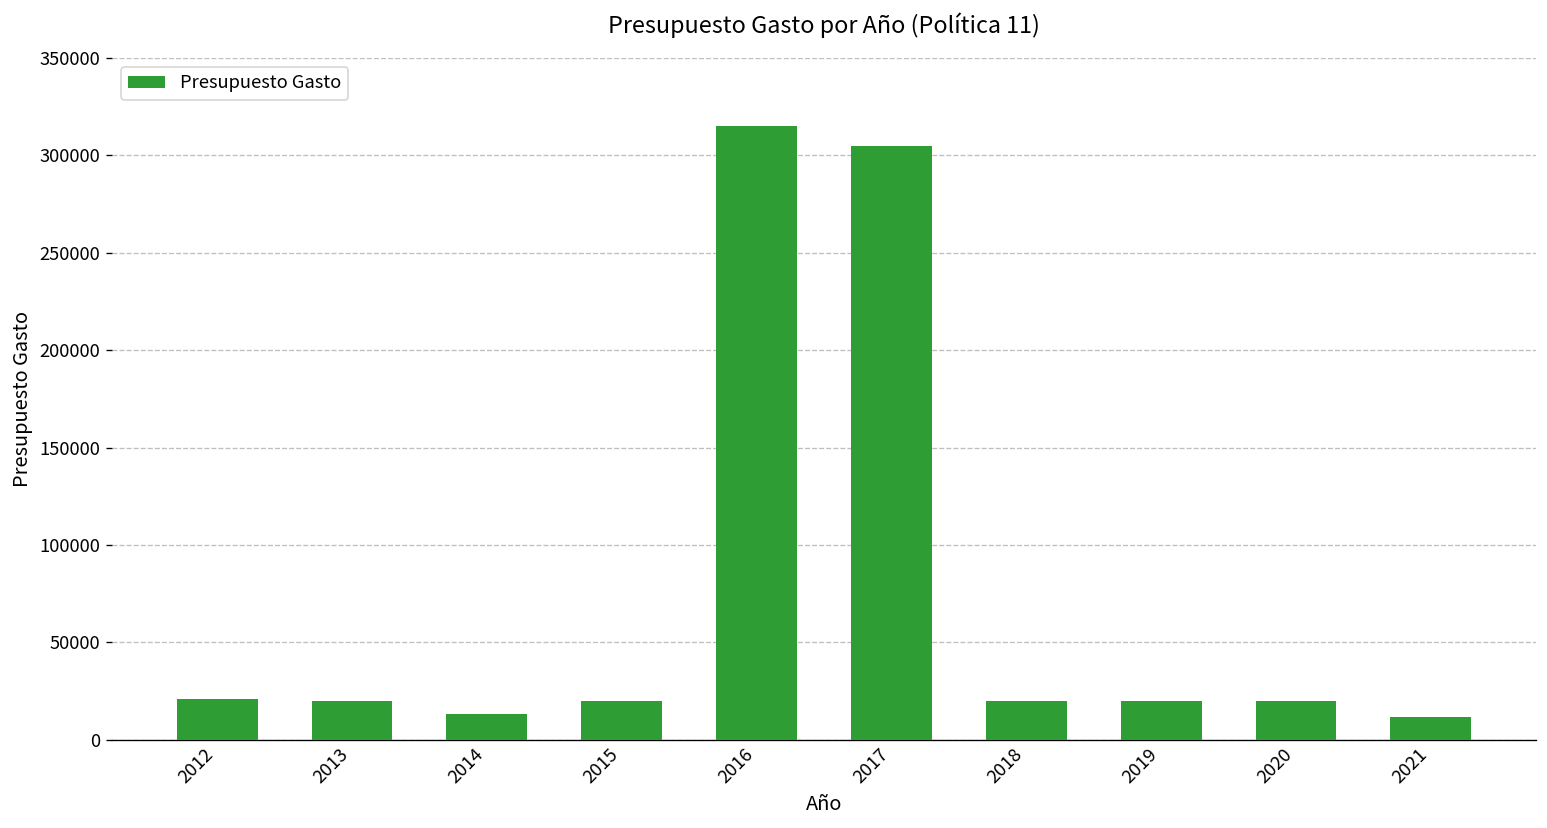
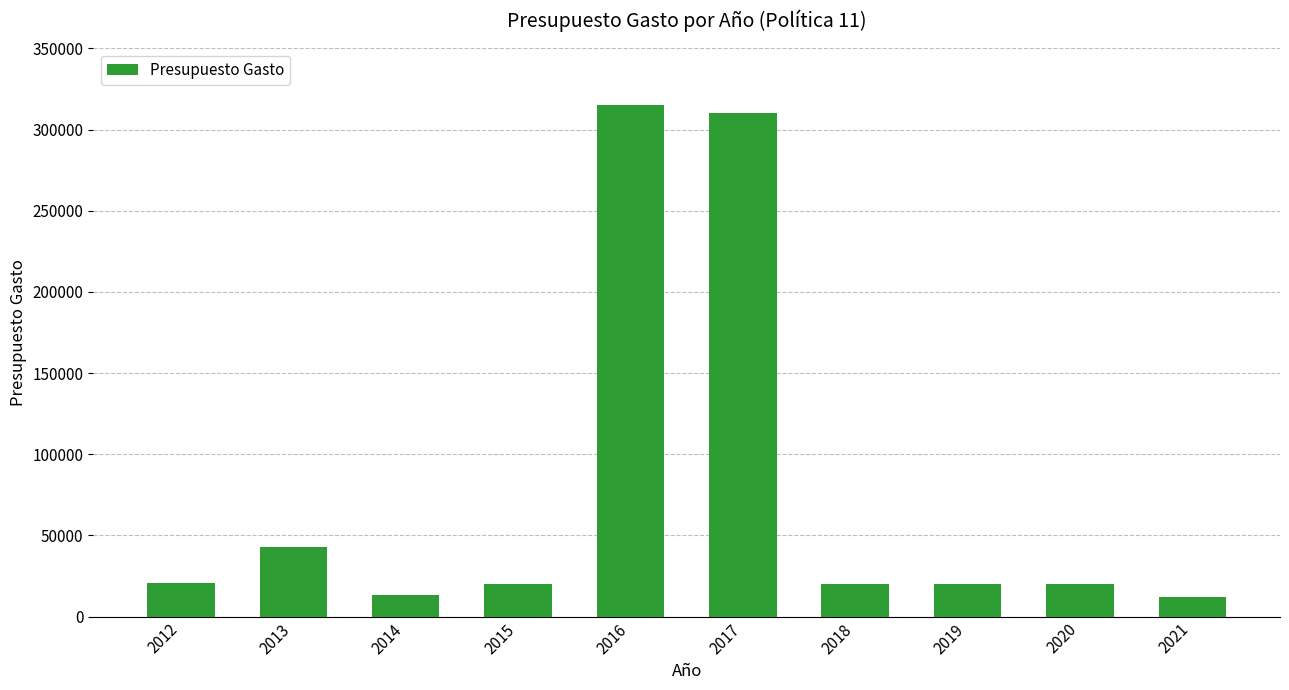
  {
    "2012": 21000,
-   "2013": 20000,
+   "2013": 43000,
    "2014": 13000,
    "2015": 20000,
    "2016": 315000,
-   "2017": 305000,
+   "2017": 310000,
    "2018": 20000,
    "2019": 20000,
    "2020": 20000,
    "2021": 12000
  }
